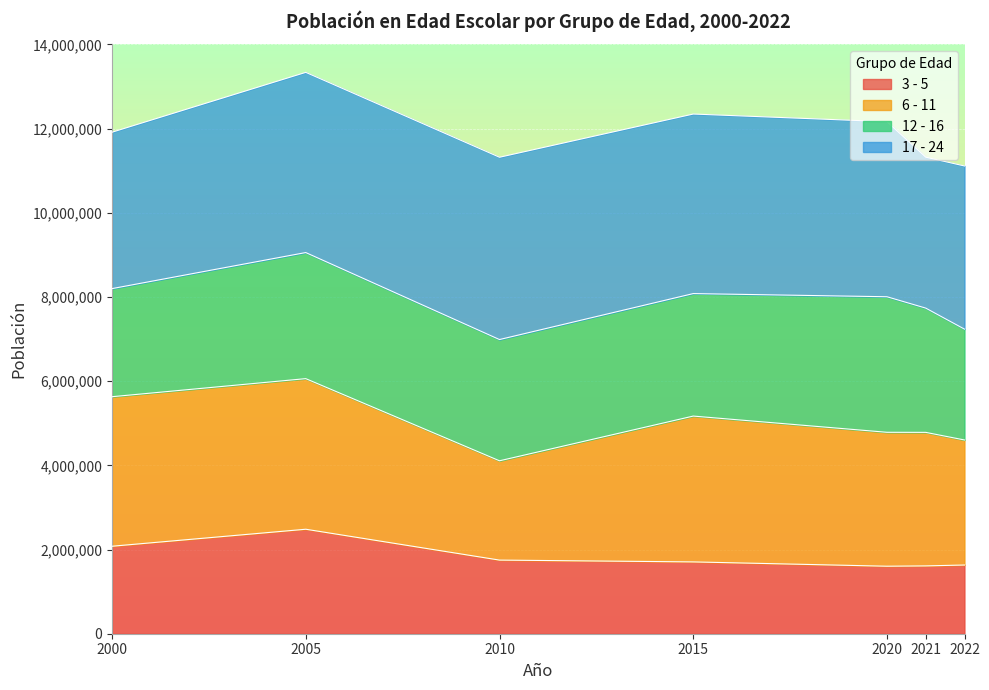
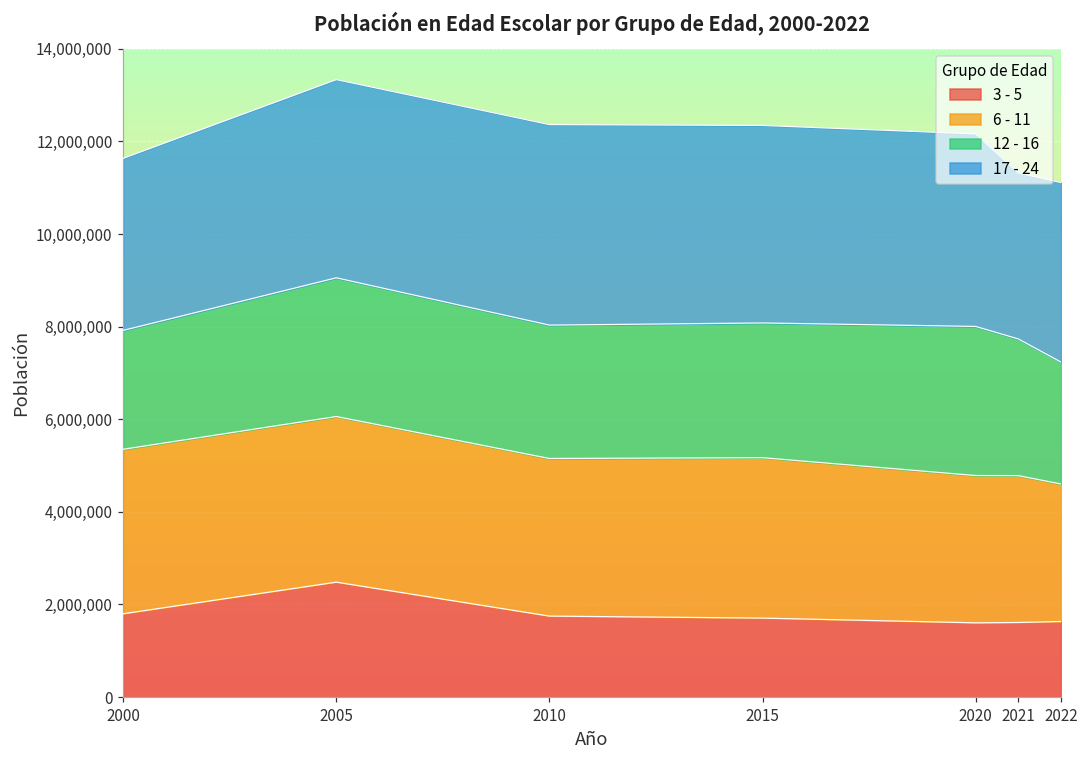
  {
    "3 - 5": {
-     "2000": "2,100,000",
+     "2000": "1,800,000",
      "2005": "2,500,000",
      "2010": "1,700,000",
      "2015": "1,700,000",
      "2020": "1,600,000",
      "2021": "1,600,000",
      "2022": "1,600,000"
    },
    "6 - 11": {
      "2000": "3,600,000",
      "2005": "3,600,000",
-     "2010": "2,400,000",
+     "2010": "3,400,000",
      "2015": "3,500,000",
      "2020": "3,200,000",
      "2021": "3,200,000",
      "2022": "3,000,000"
    },
    "12 - 16": {
      "2000": "2,600,000",
      "2005": "3,000,000",
      "2010": "2,900,000",
      "2015": "2,900,000",
      "2020": "3,200,000",
      "2021": "3,000,000",
      "2022": "2,600,000"
    },
    "17 - 24": {
      "2000": "3,700,000",
      "2005": "4,300,000",
      "2010": "4,300,000",
      "2015": "4,300,000",
      "2022": "3,900,000"
    }
  }
